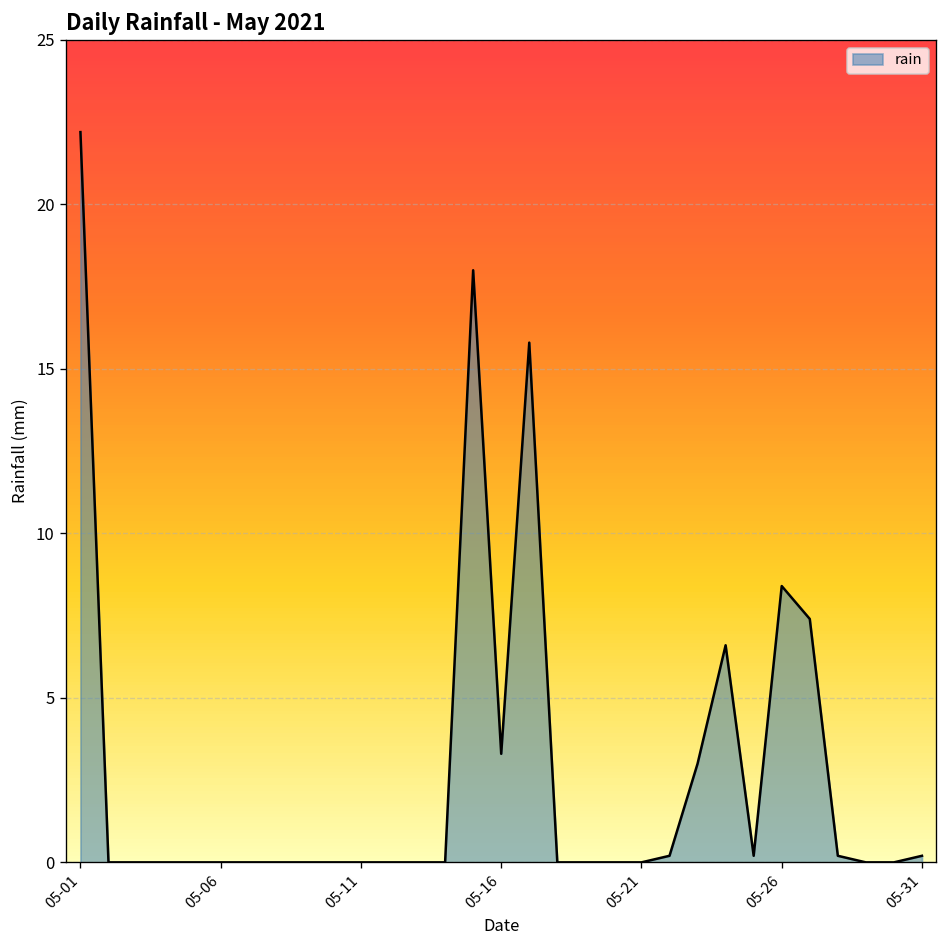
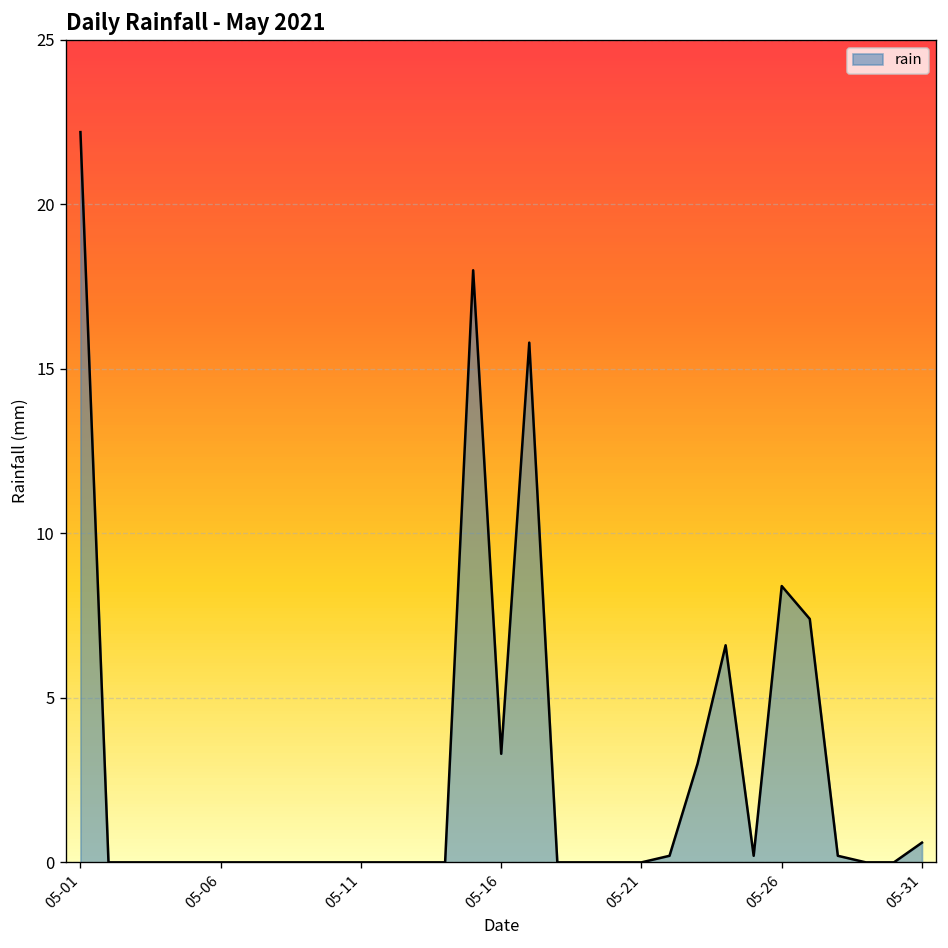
  {
    "05-01": 22.2,
    "05-06": 0.0,
    "05-11": 0.0,
    "05-16": 3.3,
    "05-21": 0.0,
    "05-26": 8.4,
-   "05-31": 0.2
+   "05-31": 0.6
  }
